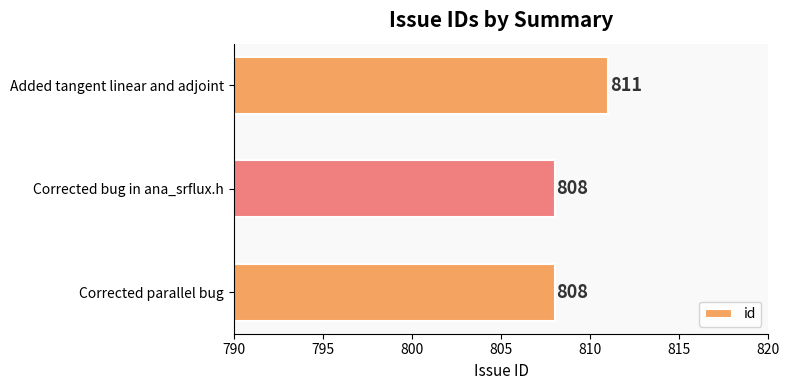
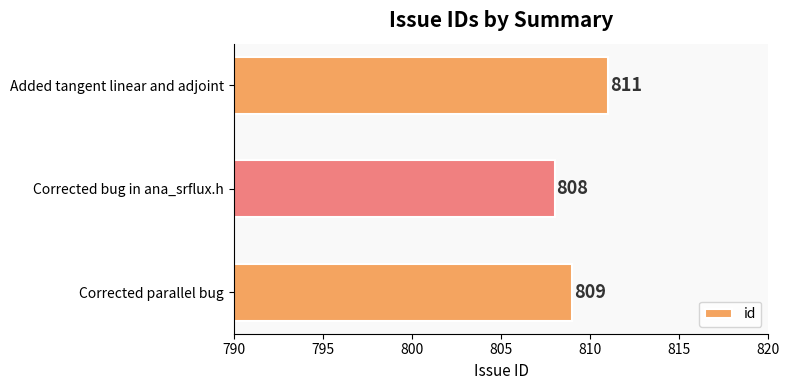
  {
    "Added tangent linear and adjoint": 811,
    "Corrected bug in ana_srflux.h": 808,
-   "Corrected parallel bug": 808
+   "Corrected parallel bug": 809
  }
